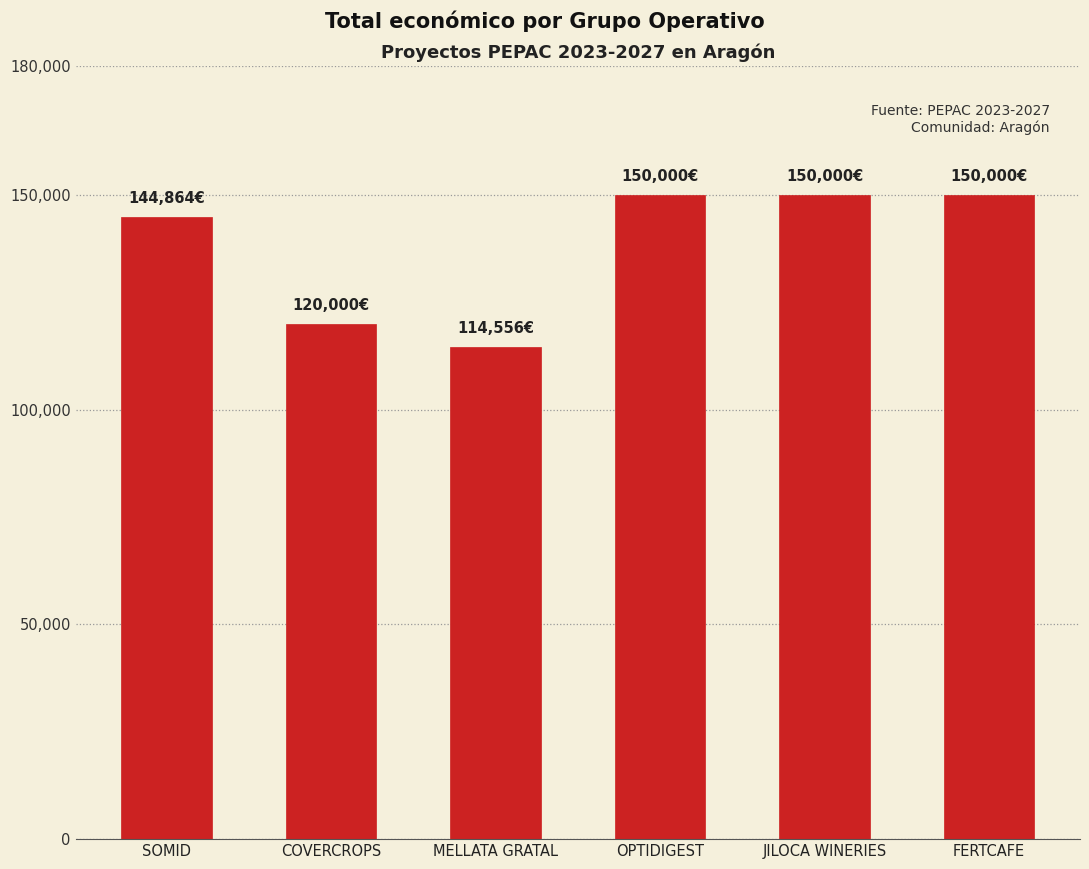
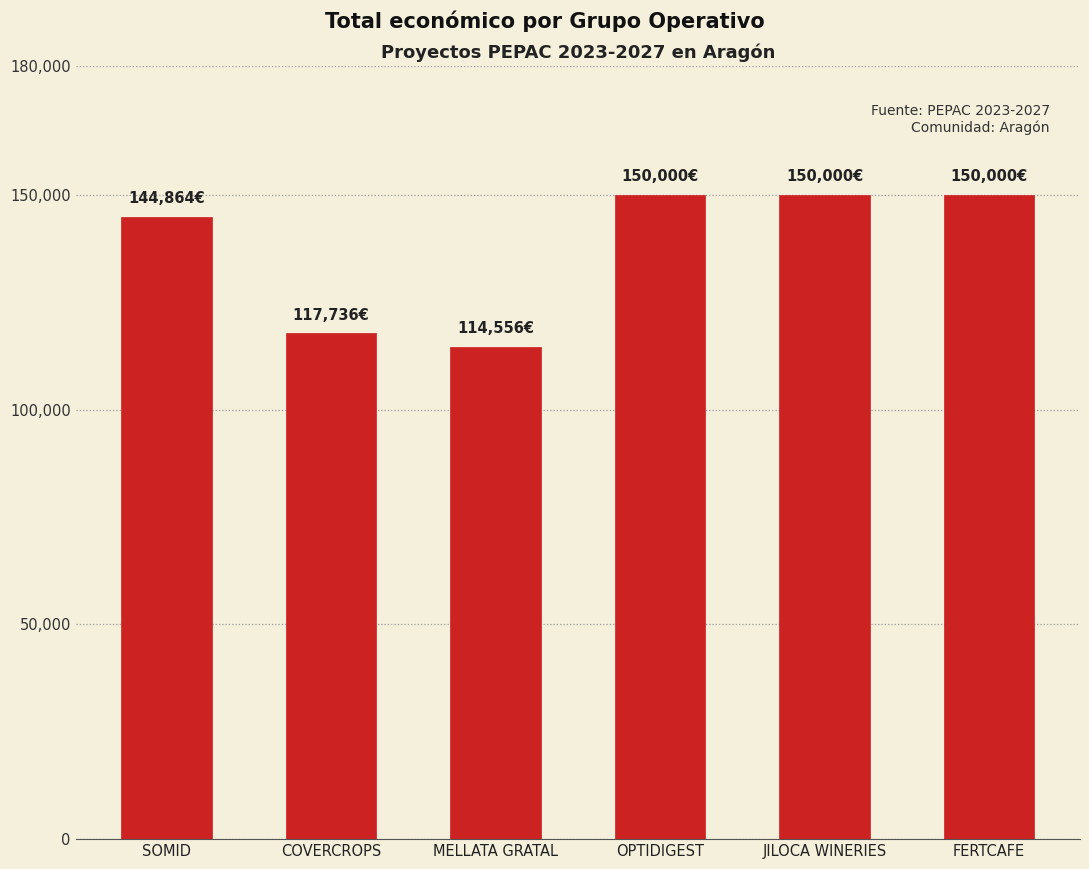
  {
    "SOMID": "144,864€",
-   "COVERCROPS": "120,000€",
+   "COVERCROPS": "117,736€",
    "MELLATA GRATAL": "114,556€",
    "OPTIDIGEST": "150,000€",
    "JILOCA WINERIES": "150,000€",
    "FERTCAFE": "150,000€"
  }
